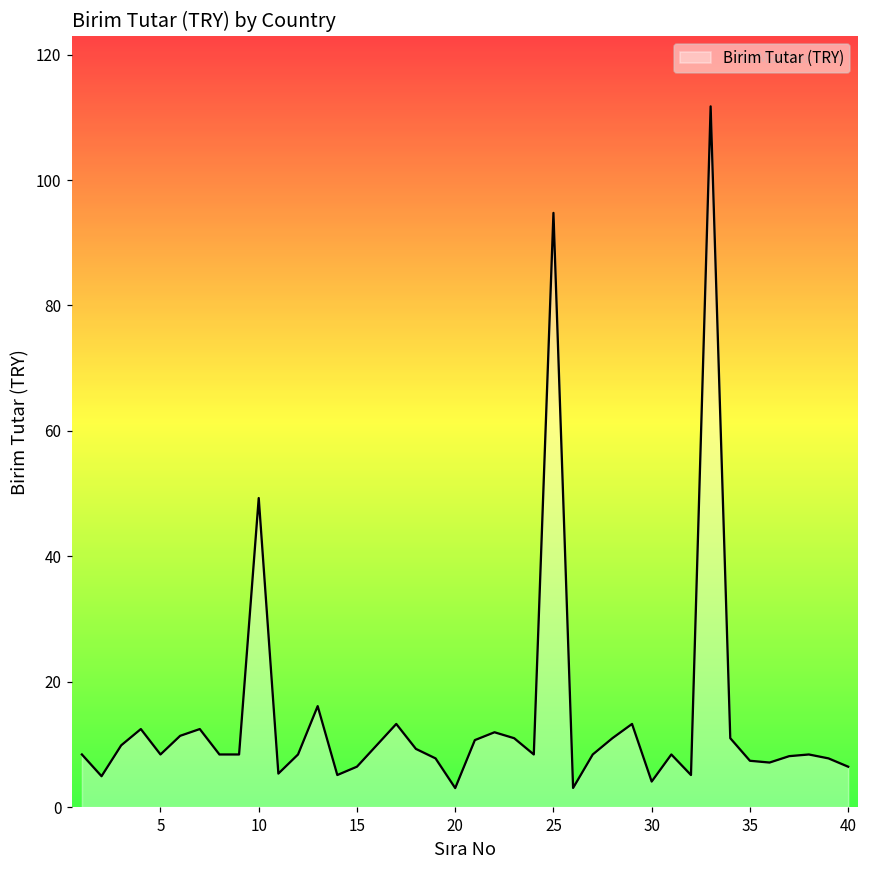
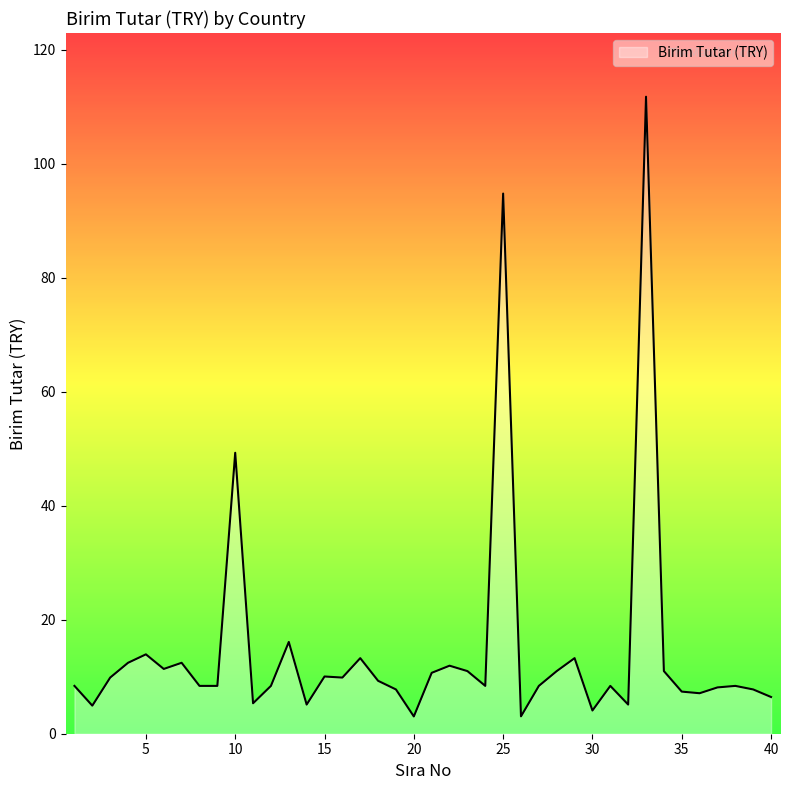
  {
-   "5": 8,
+   "5": 14,
    "10": 49,
-   "15": 6,
+   "15": 10,
    "20": 3,
    "25": 95,
    "30": 4,
    "35": 7,
    "40": 6
  }
